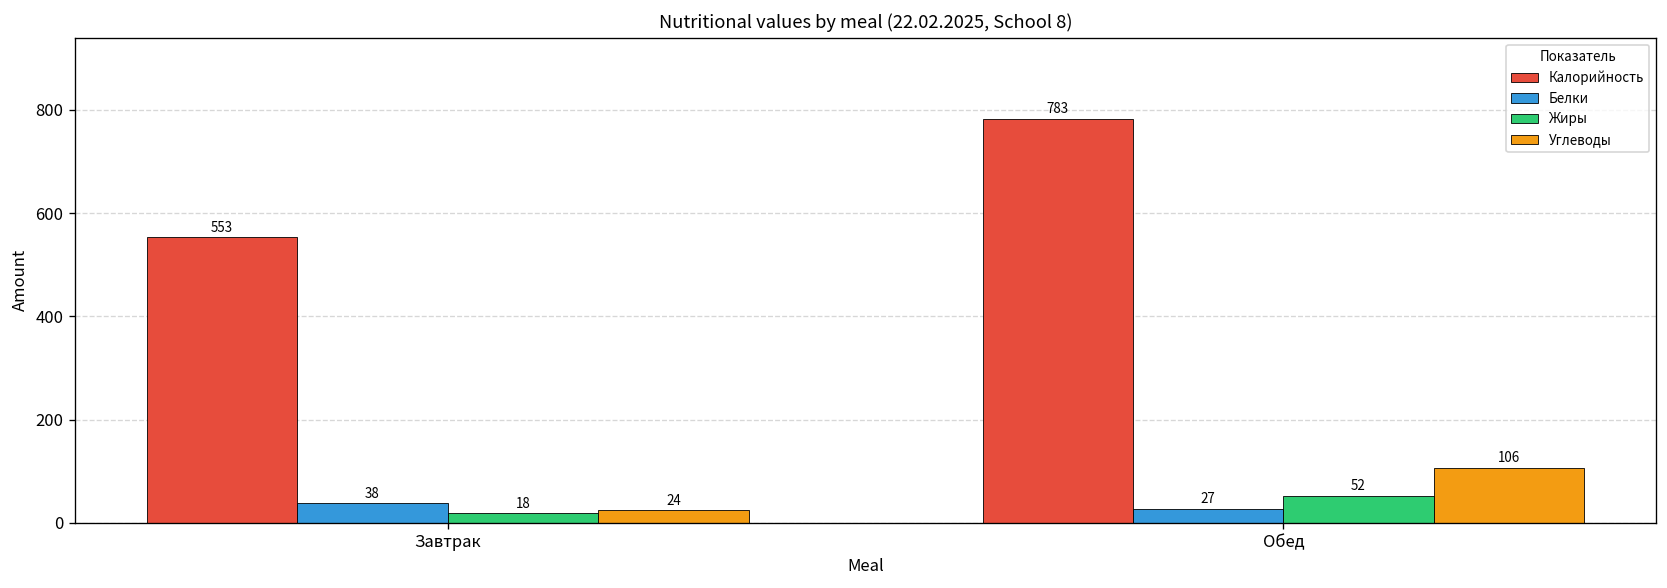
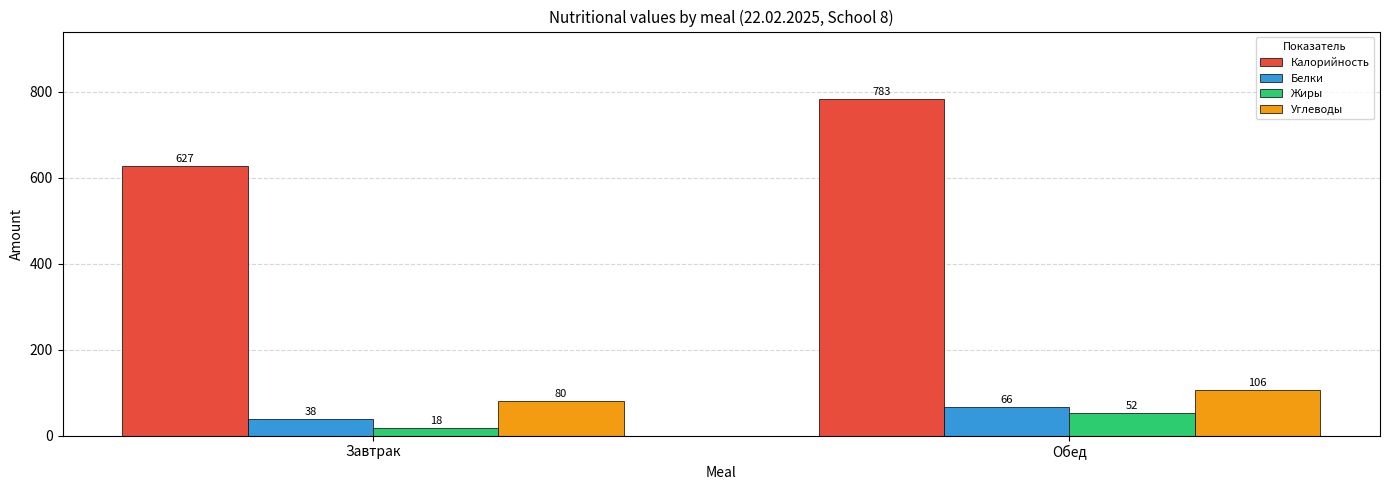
  {
    "Калорийность": {
-     "Завтрак": 553,
+     "Завтрак": 627,
      "Обед": 783
    },
    "Белки": {
      "Завтрак": 38,
-     "Обед": 27
+     "Обед": 66
    },
    "Жиры": {
      "Завтрак": 18,
      "Обед": 52
    },
    "Углеводы": {
-     "Завтрак": 24,
+     "Завтрак": 80,
      "Обед": 106
    }
  }
